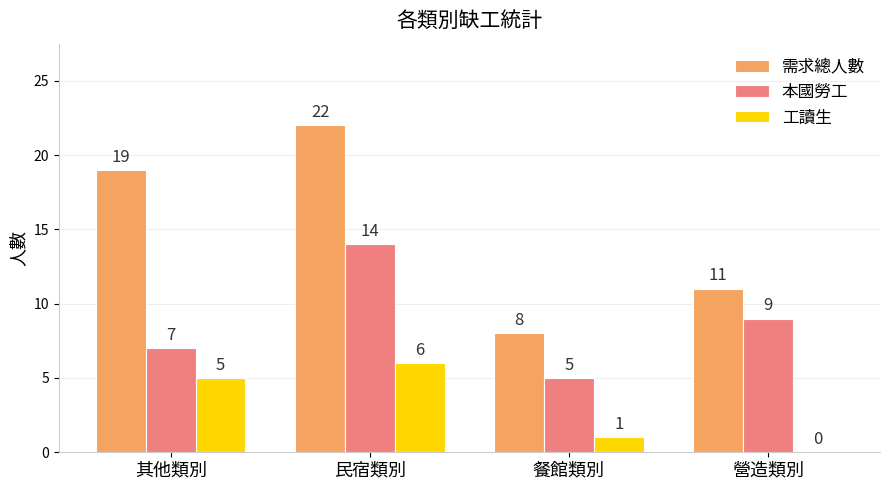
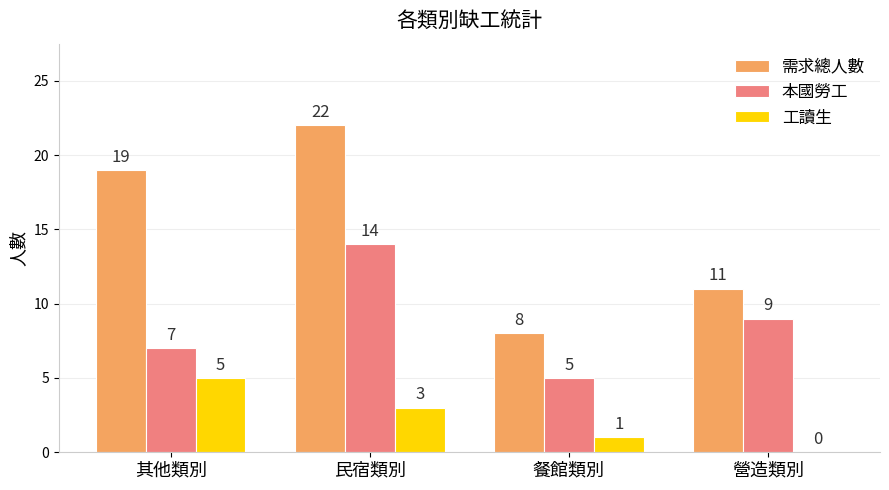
  {
    "工讀生": {
      "其他類別": 5,
-     "民宿類別": 6,
+     "民宿類別": 3,
      "餐館類別": 1,
      "營造類別": 0
    }
  }
